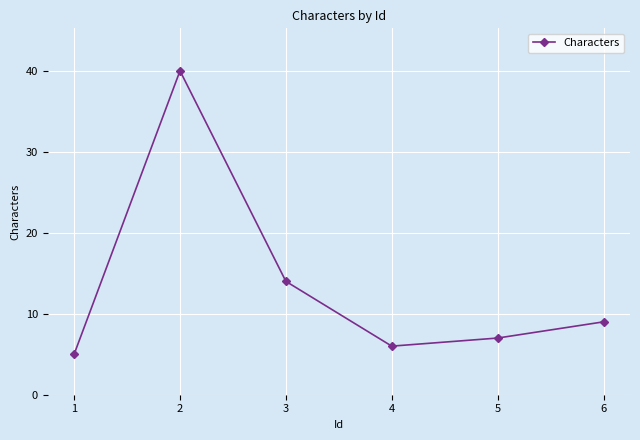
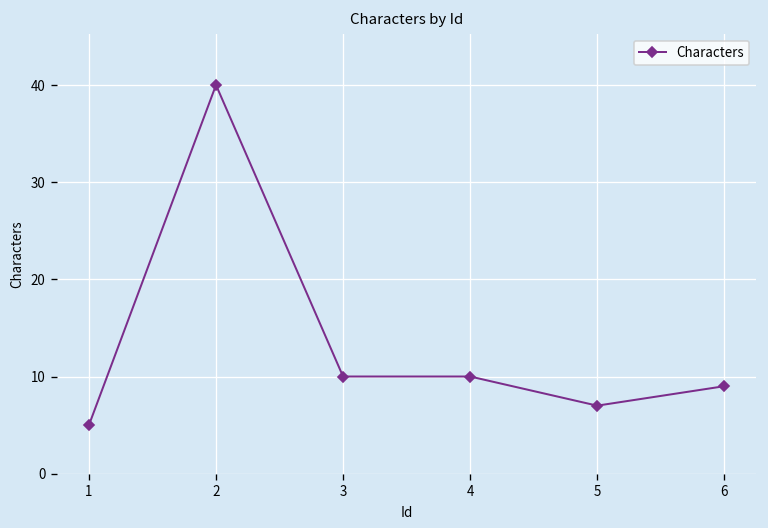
  {
    "1": 5,
    "2": 40,
-   "3": 14,
-   "4": 6,
+   "3": 10,
+   "4": 10,
    "5": 7,
    "6": 9
  }
